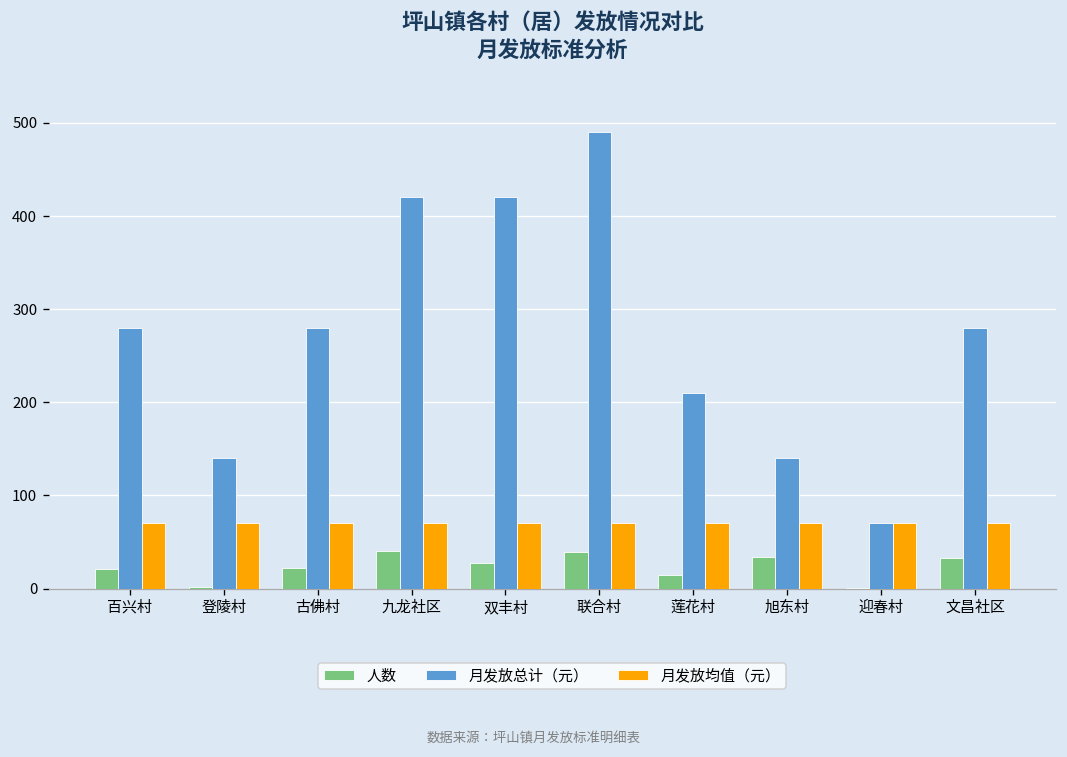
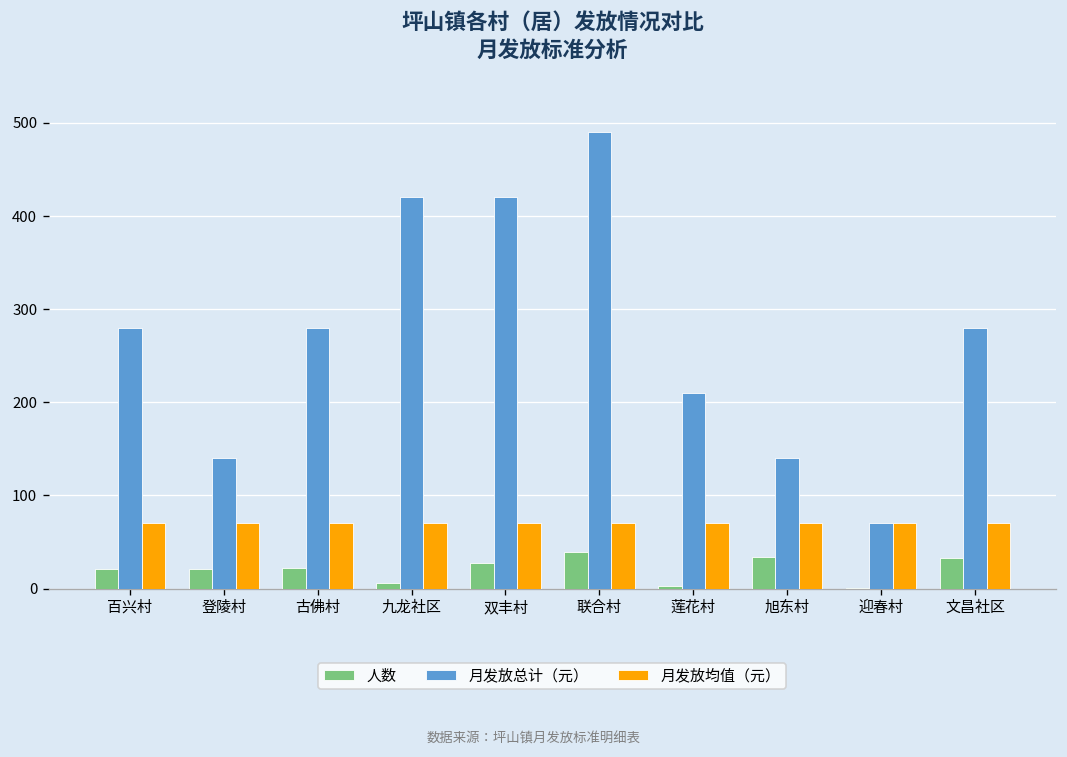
  {
    "人数": {
      "百兴村": 20,
-     "登陵村": 0,
+     "登陵村": 20,
      "古佛村": 20,
-     "九龙社区": 40,
+     "九龙社区": 10,
      "双丰村": 30,
      "联合村": 40,
-     "莲花村": 20,
+     "莲花村": 0,
      "旭东村": 30,
      "文昌社区": 30
    },
    "月发放总计（元）": {
      "百兴村": 280,
      "登陵村": 140,
      "古佛村": 280,
      "九龙社区": 420,
      "双丰村": 420,
      "联合村": 490,
      "莲花村": 210,
      "旭东村": 140,
      "迎春村": 70,
      "文昌社区": 280
    },
    "月发放均值（元）": {
      "百兴村": 70,
      "登陵村": 70,
      "古佛村": 70,
      "九龙社区": 70,
      "双丰村": 70,
      "联合村": 70,
      "莲花村": 70,
      "旭东村": 70,
      "迎春村": 70,
      "文昌社区": 70
    }
  }
